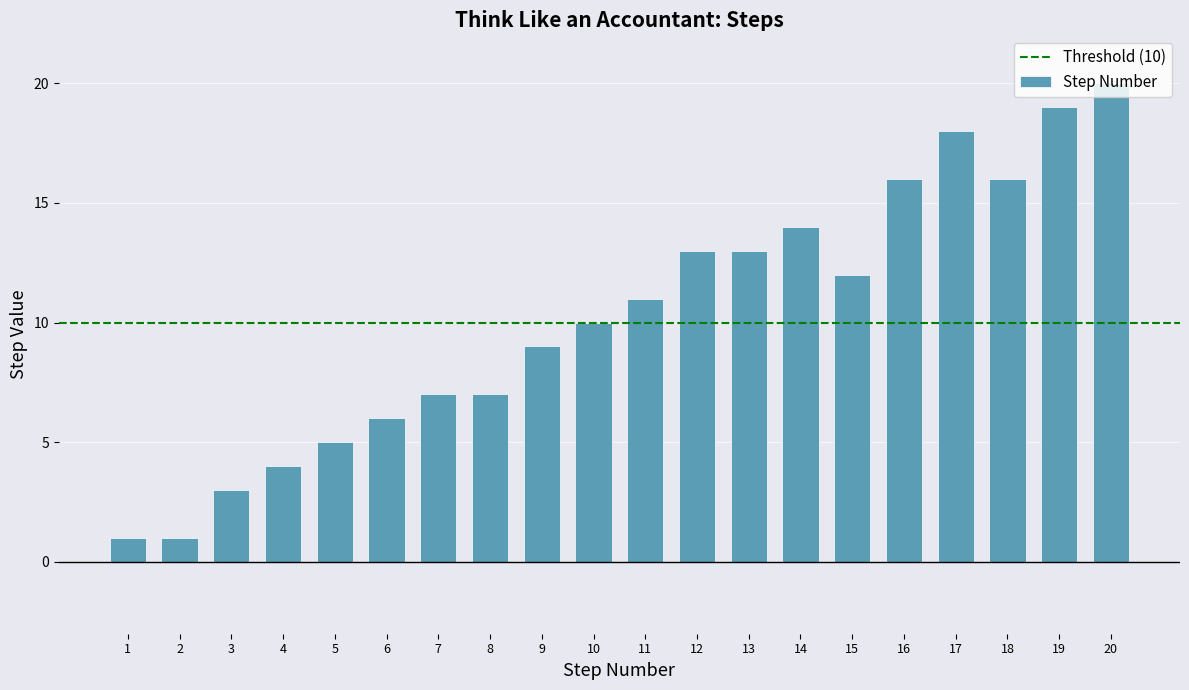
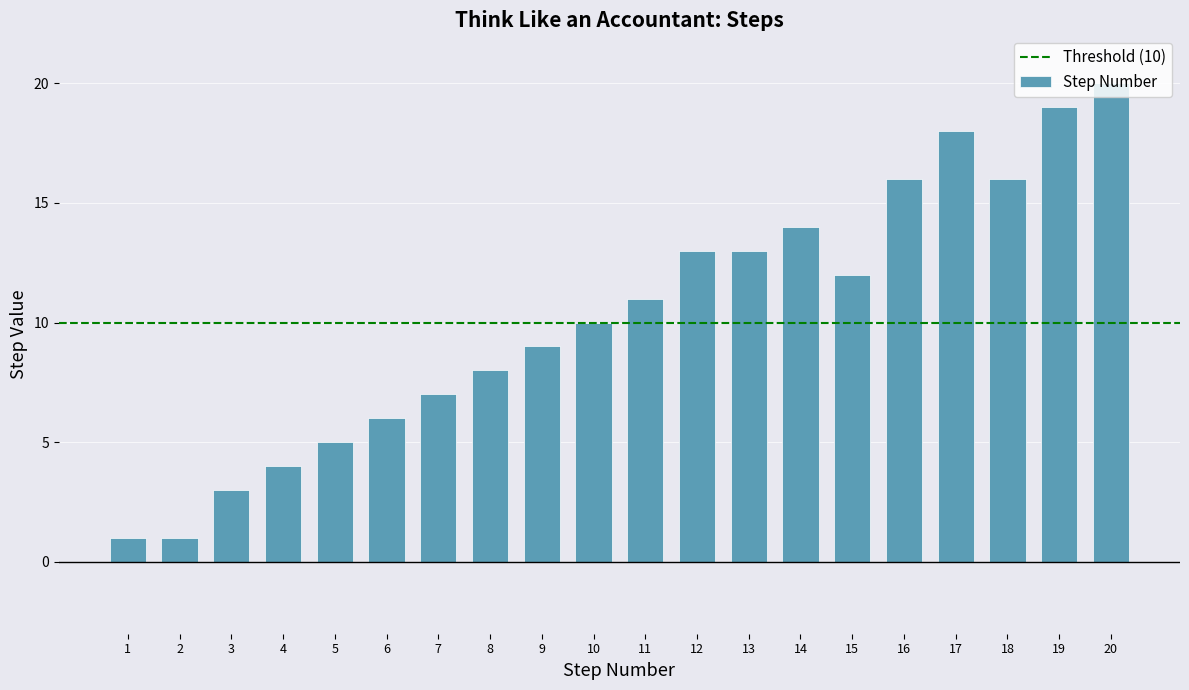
  {
    "1": 1,
    "2": 1,
    "3": 3,
    "4": 4,
    "5": 5,
    "6": 6,
    "7": 7,
-   "8": 7,
+   "8": 8,
    "9": 9,
    "10": 10,
    "11": 11,
    "12": 13,
    "13": 13,
    "14": 14,
    "15": 12,
    "16": 16,
    "17": 18,
    "18": 16,
    "19": 19
  }
